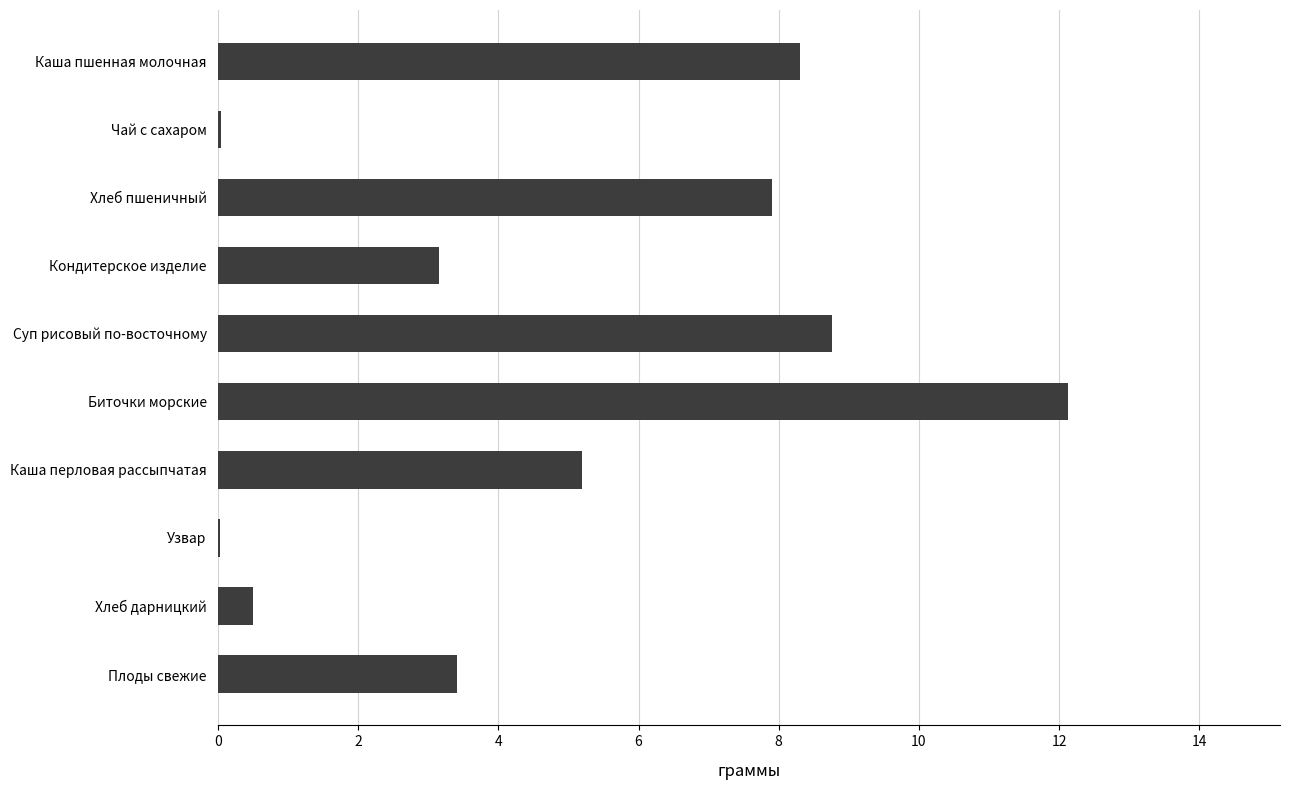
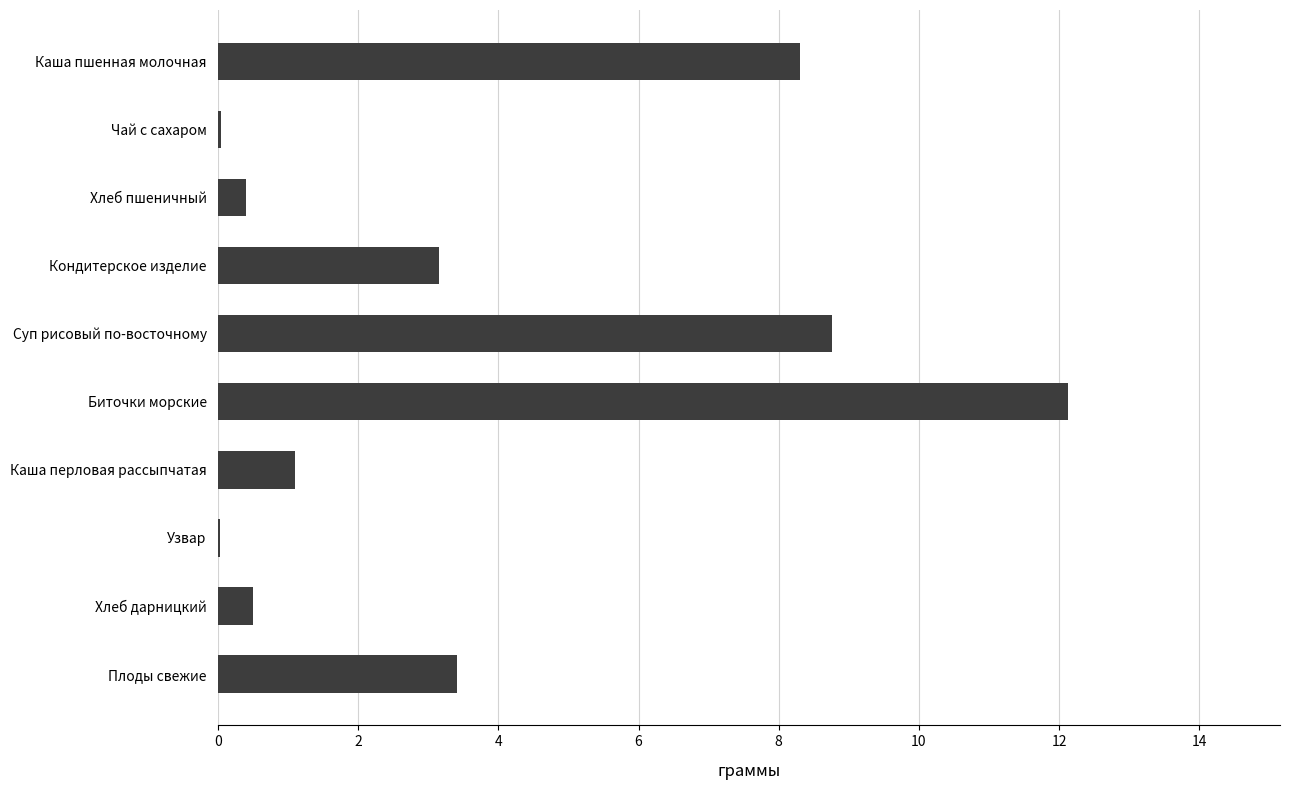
  {
    "Каша пшенная молочная": 8.3,
    "Чай с сахаром": 0.1,
-   "Хлеб пшеничный": 7.9,
+   "Хлеб пшеничный": 0.4,
    "Кондитерское изделие": 3.2,
    "Суп рисовый по-восточному": 8.8,
    "Биточки морские": 12.1,
-   "Каша перловая рассыпчатая": 5.2,
+   "Каша перловая рассыпчатая": 1.1,
    "Хлеб дарницкий": 0.5,
    "Плоды свежие": 3.4
  }
